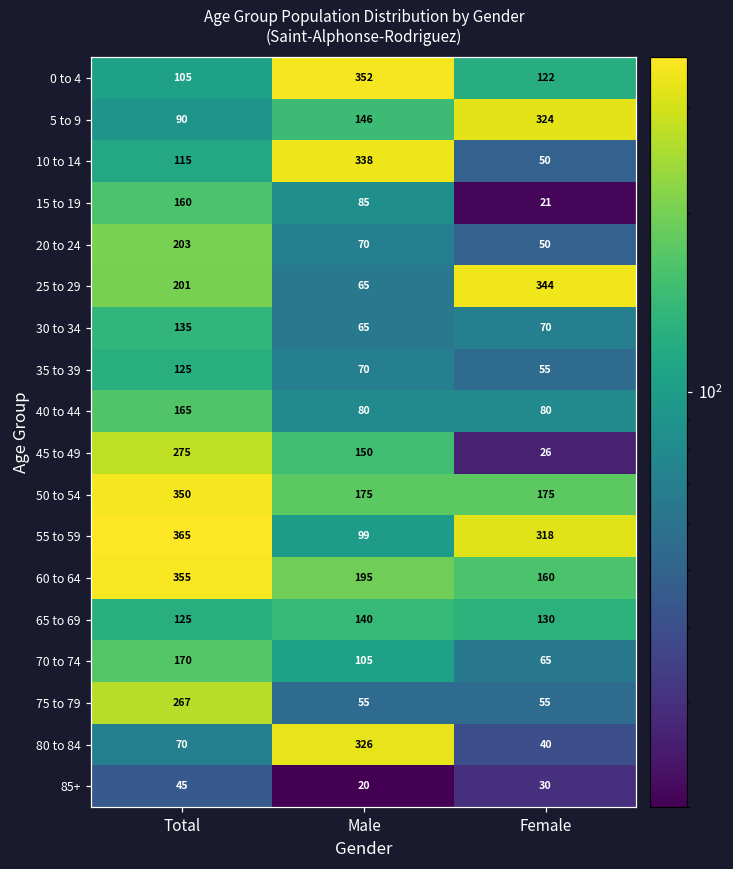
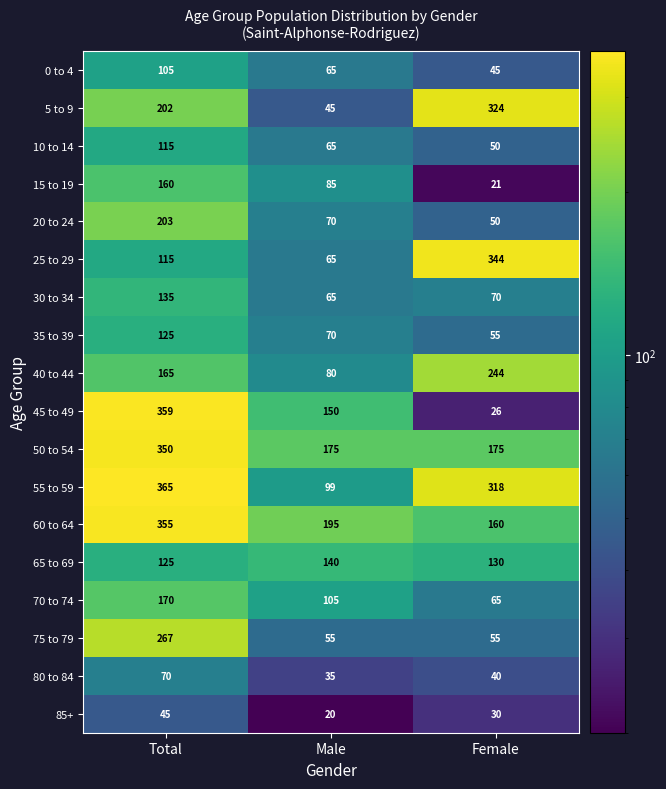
  {
    "0 to 4": {
      "Total": 105,
-     "Male": 352,
-     "Female": 122
+     "Male": 65,
+     "Female": 45
    },
    "5 to 9": {
-     "Total": 90,
-     "Male": 146,
+     "Total": 202,
+     "Male": 45,
      "Female": 324
    },
    "10 to 14": {
      "Total": 115,
-     "Male": 338,
+     "Male": 65,
      "Female": 50
    },
    "15 to 19": {
      "Total": 160,
      "Male": 85,
      "Female": 21
    },
    "20 to 24": {
      "Total": 203,
      "Male": 70,
      "Female": 50
    },
    "25 to 29": {
-     "Total": 201,
+     "Total": 115,
      "Male": 65,
      "Female": 344
    },
    "30 to 34": {
      "Total": 135,
      "Male": 65,
      "Female": 70
    },
    "35 to 39": {
      "Total": 125,
      "Male": 70,
      "Female": 55
    },
    "40 to 44": {
      "Total": 165,
      "Male": 80,
-     "Female": 80
+     "Female": 244
    },
    "45 to 49": {
-     "Total": 275,
+     "Total": 359,
      "Male": 150,
      "Female": 26
    },
    "50 to 54": {
      "Total": 350,
      "Male": 175,
      "Female": 175
    },
    "55 to 59": {
      "Total": 365,
      "Male": 99,
      "Female": 318
    },
    "60 to 64": {
      "Total": 355,
      "Male": 195,
      "Female": 160
    },
    "65 to 69": {
      "Total": 125,
      "Male": 140,
      "Female": 130
    },
    "70 to 74": {
      "Total": 170,
      "Male": 105,
      "Female": 65
    },
    "75 to 79": {
      "Total": 267,
      "Male": 55,
      "Female": 55
    },
    "80 to 84": {
      "Total": 70,
-     "Male": 326,
+     "Male": 35,
      "Female": 40
    },
    "85+": {
      "Total": 45,
      "Male": 20,
      "Female": 30
    }
  }
